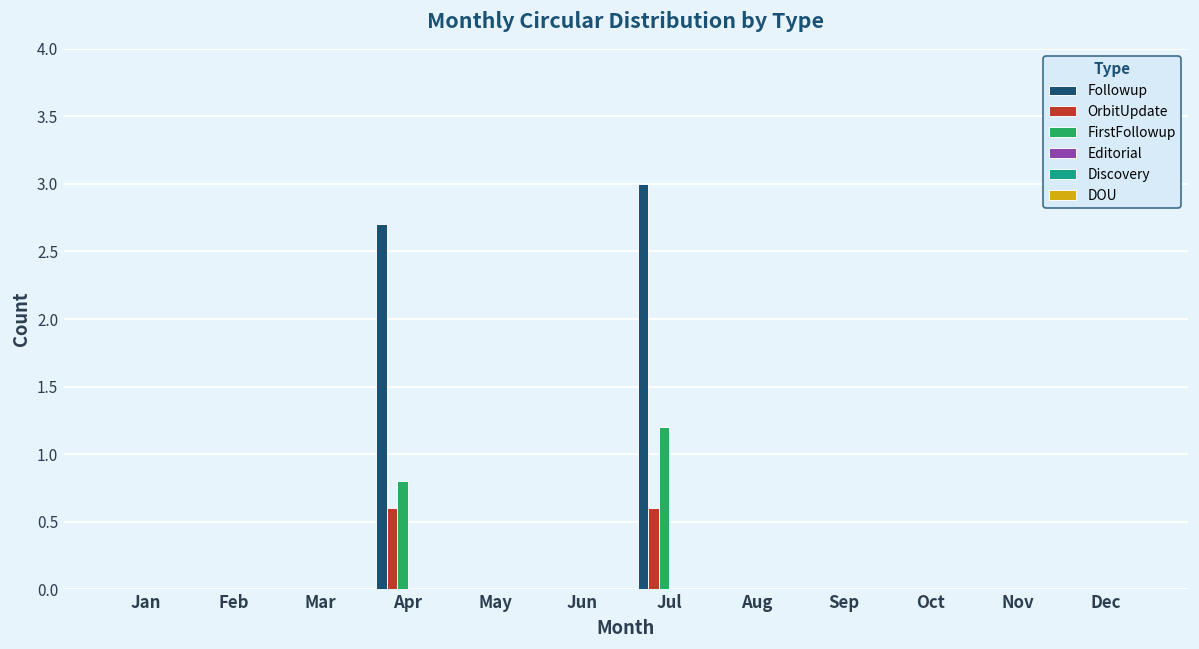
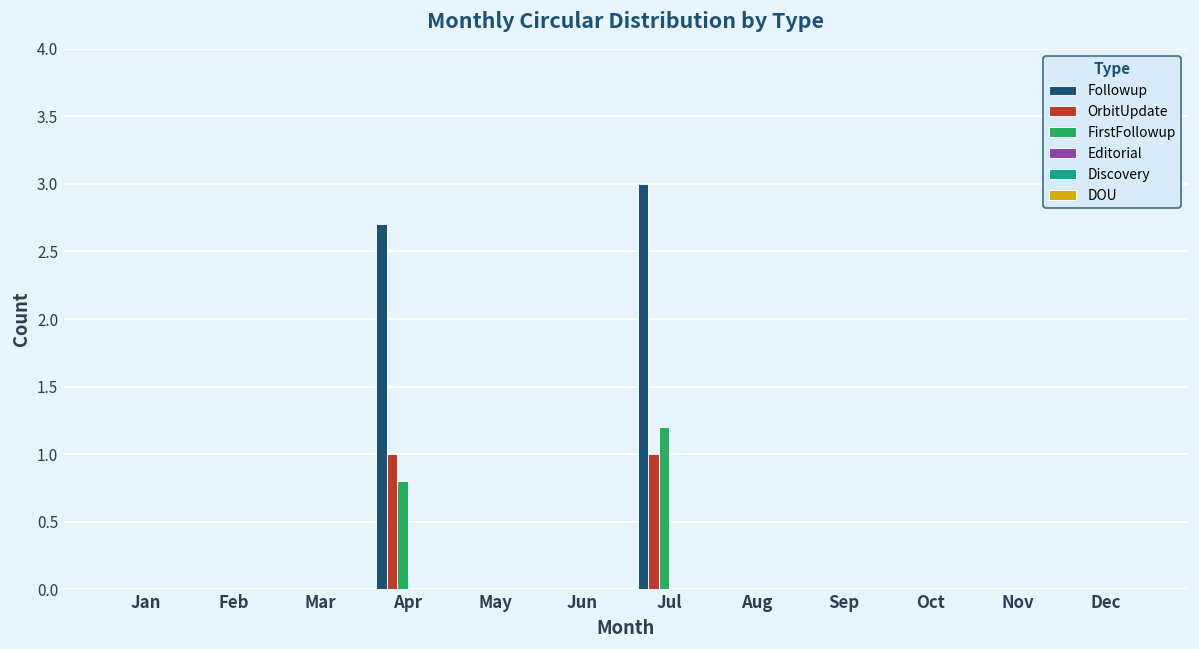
  {
    "Followup": {
      "Jan": 0.0,
      "Feb": 0.0,
      "Mar": 0.0,
      "Apr": 2.7,
      "May": 0.0,
      "Jun": 0.0,
      "Jul": 3.0,
      "Aug": 0.0,
      "Sep": 0.0,
      "Oct": 0.0,
      "Nov": 0.0,
      "Dec": 0.0
    },
    "OrbitUpdate": {
      "Jan": 0.0,
      "Feb": 0.0,
      "Mar": 0.0,
-     "Apr": 0.6,
+     "Apr": 1.0,
      "May": 0.0,
      "Jun": 0.0,
-     "Jul": 0.6,
+     "Jul": 1.0,
      "Aug": 0.0,
      "Sep": 0.0,
      "Oct": 0.0,
      "Nov": 0.0,
      "Dec": 0.0
    },
    "Editorial": {
      "Jan": 0.0,
      "Feb": 0.0,
      "Mar": 0.0,
      "Apr": 0.0,
      "May": 0.0,
      "Jun": 0.0,
      "Jul": 0.0,
      "Aug": 0.0,
      "Sep": 0.0,
      "Oct": 0.0,
      "Nov": 0.0,
      "Dec": 0.0
    },
    "DOU": {
      "Jan": 0.0,
      "Feb": 0.0,
      "Mar": 0.0,
      "Apr": 0.0,
      "May": 0.0,
      "Jun": 0.0,
      "Jul": 0.0,
      "Aug": 0.0,
      "Sep": 0.0,
      "Oct": 0.0,
      "Nov": 0.0,
      "Dec": 0.0
    }
  }
